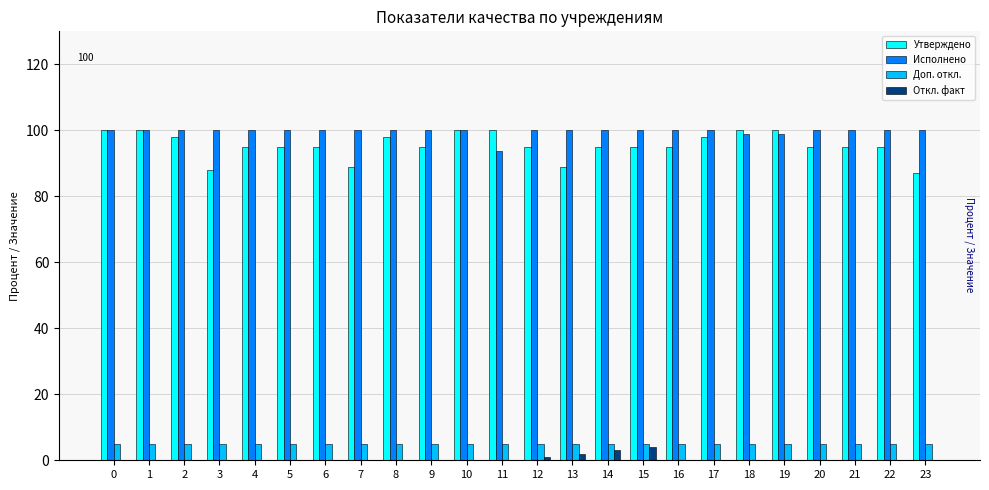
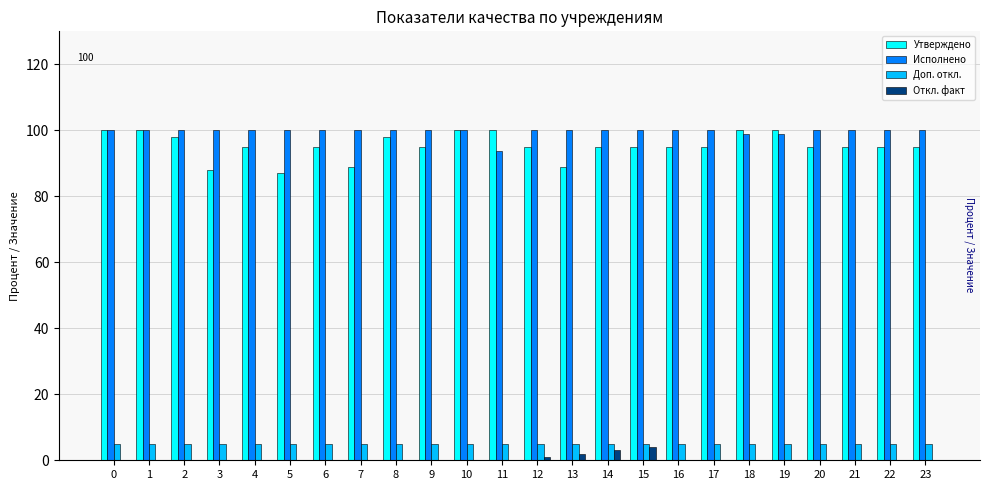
  {
    "Утверждено": {
      "0": 100,
      "1": 100,
      "2": 98,
      "3": 88,
      "4": 95,
-     "5": 95,
+     "5": 87,
      "6": 95,
      "7": 89,
      "8": 98,
      "9": 95,
      "10": 100,
      "11": 100,
      "12": 95,
      "13": 89,
      "14": 95,
      "15": 95,
      "16": 95,
-     "17": 98,
+     "17": 95,
      "18": 100,
      "19": 100,
      "20": 95,
      "21": 95,
      "22": 95,
-     "23": 87
+     "23": 95
    },
    "Исполнено": {
      "0": 100,
      "1": 100,
      "2": 100,
      "3": 100,
      "4": 100,
      "5": 100,
      "6": 100,
      "7": 100,
      "8": 100,
      "9": 100,
      "10": 100,
      "11": 94,
      "12": 100,
      "13": 100,
      "14": 100,
      "15": 100,
      "16": 100,
      "17": 100,
      "18": 99,
      "19": 99,
      "20": 100,
      "21": 100,
      "22": 100,
      "23": 100
    },
    "Доп. откл.": {
      "0": 5,
      "1": 5,
      "2": 5,
      "3": 5,
      "4": 5,
      "5": 5,
      "6": 5,
      "7": 5,
      "8": 5,
      "9": 5,
      "10": 5,
      "11": 5,
      "12": 5,
      "13": 5,
      "14": 5,
      "15": 5,
      "16": 5,
      "17": 5,
      "18": 5,
      "19": 5,
      "20": 5,
      "21": 5,
      "22": 5,
      "23": 5
    },
    "Откл. факт": {
      "0": 0,
      "1": 0,
      "2": 0,
      "3": 0,
      "4": 0,
      "5": 0,
      "6": 0,
      "7": 0,
      "8": 0,
      "9": 0,
      "10": 0,
      "11": 0,
      "12": 1,
      "13": 2,
      "14": 3,
      "15": 4,
      "16": 0,
      "17": 0,
      "18": 0,
      "19": 0,
      "20": 0,
      "21": 0,
      "22": 0,
      "23": 0
    }
  }
